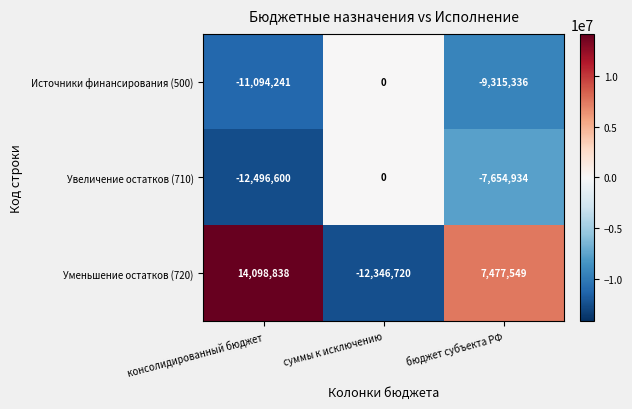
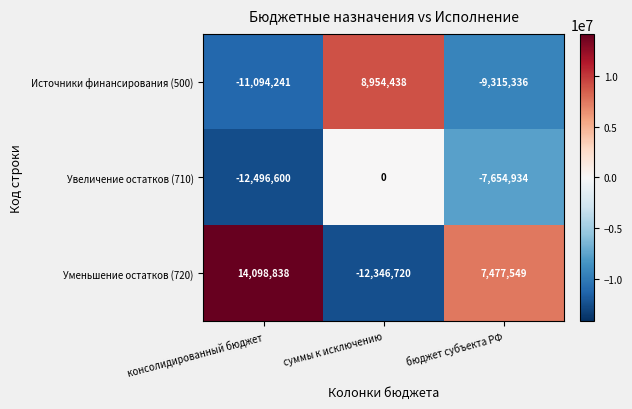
  {
    "Источники финансирования (500)": {
      "консолидированный бюджет": "-11,094,241",
-     "суммы к исключению": "0",
+     "суммы к исключению": "8,954,438",
      "бюджет субъекта РФ": "-9,315,336"
    },
    "Увеличение остатков (710)": {
      "консолидированный бюджет": "-12,496,600",
      "суммы к исключению": "0",
      "бюджет субъекта РФ": "-7,654,934"
    },
    "Уменьшение остатков (720)": {
      "консолидированный бюджет": "14,098,838",
      "суммы к исключению": "-12,346,720",
      "бюджет субъекта РФ": "7,477,549"
    }
  }
